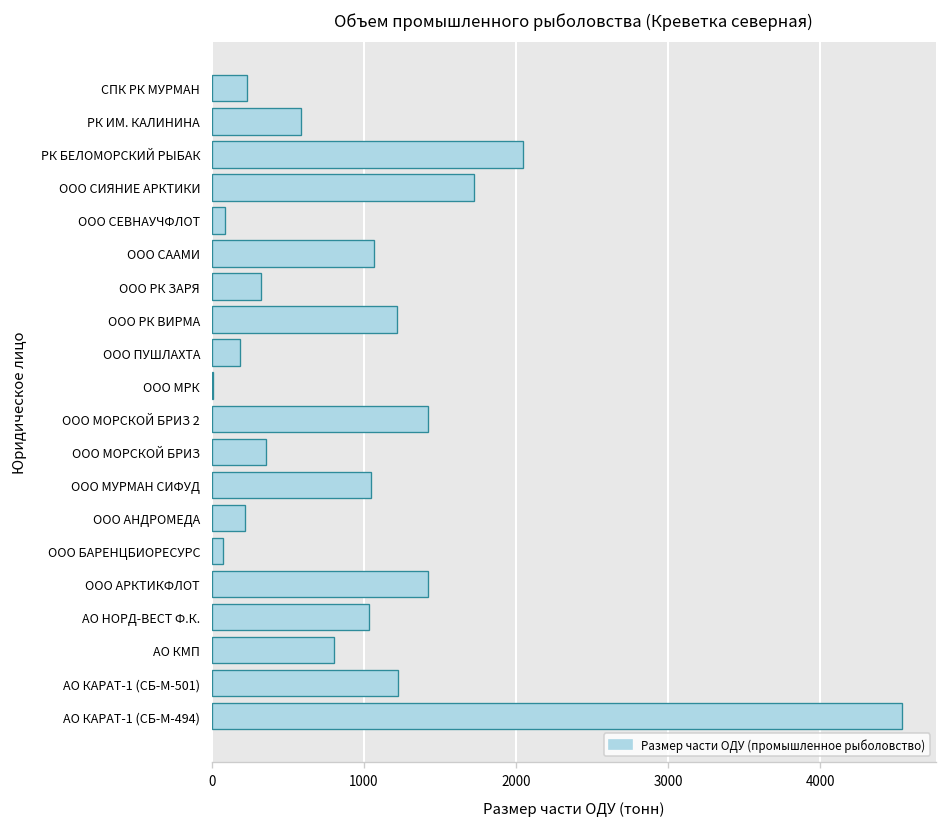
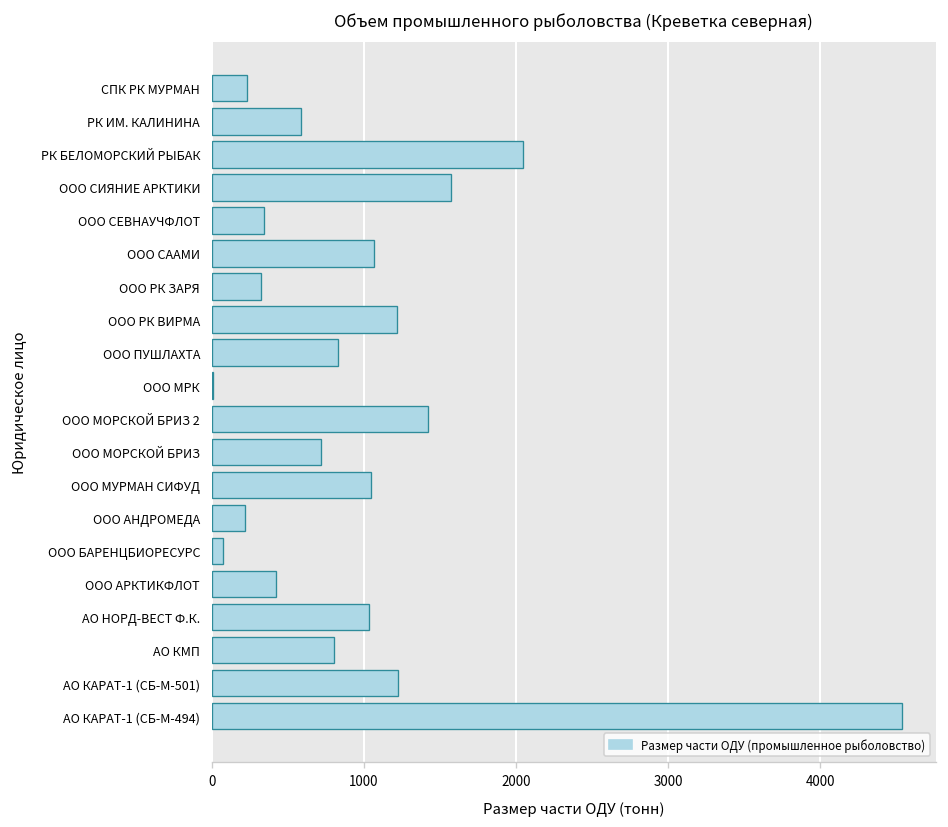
  {
    "СПК РК МУРМАН": 230,
    "РК ИМ. КАЛИНИНА": 590,
    "РК БЕЛОМОРСКИЙ РЫБАК": 2050,
-   "ООО СИЯНИЕ АРКТИКИ": 1720,
-   "ООО СЕВНАУЧФЛОТ": 90,
+   "ООО СИЯНИЕ АРКТИКИ": 1570,
+   "ООО СЕВНАУЧФЛОТ": 350,
    "ООО СААМИ": 1060,
    "ООО РК ЗАРЯ": 320,
    "ООО РК ВИРМА": 1220,
-   "ООО ПУШЛАХТА": 190,
+   "ООО ПУШЛАХТА": 830,
    "ООО МОРСКОЙ БРИЗ 2": 1420,
-   "ООО МОРСКОЙ БРИЗ": 360,
+   "ООО МОРСКОЙ БРИЗ": 720,
    "ООО МУРМАН СИФУД": 1050,
    "ООО АНДРОМЕДА": 220,
    "ООО БАРЕНЦБИОРЕСУРС": 80,
-   "ООО АРКТИКФЛОТ": 1420,
+   "ООО АРКТИКФЛОТ": 430,
    "АО НОРД-ВЕСТ Ф.К.": 1040,
    "АО КМП": 810,
    "АО КАРАТ-1 (СБ-М-501)": 1230,
    "АО КАРАТ-1 (СБ-М-494)": 4530
  }
